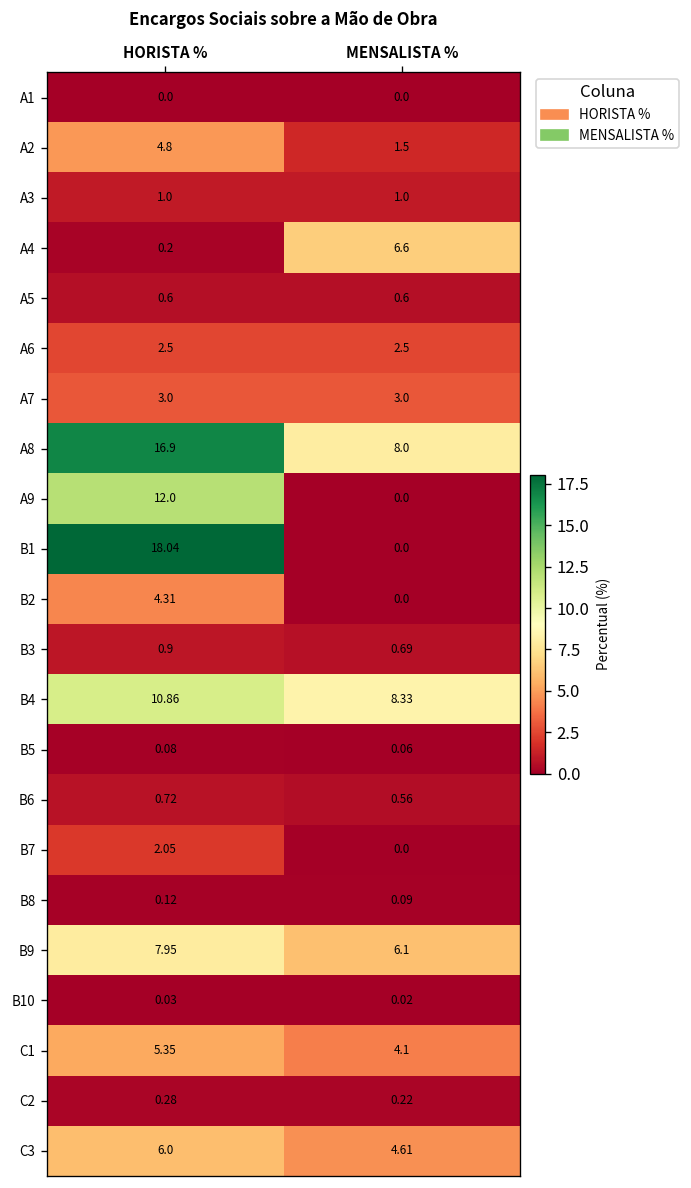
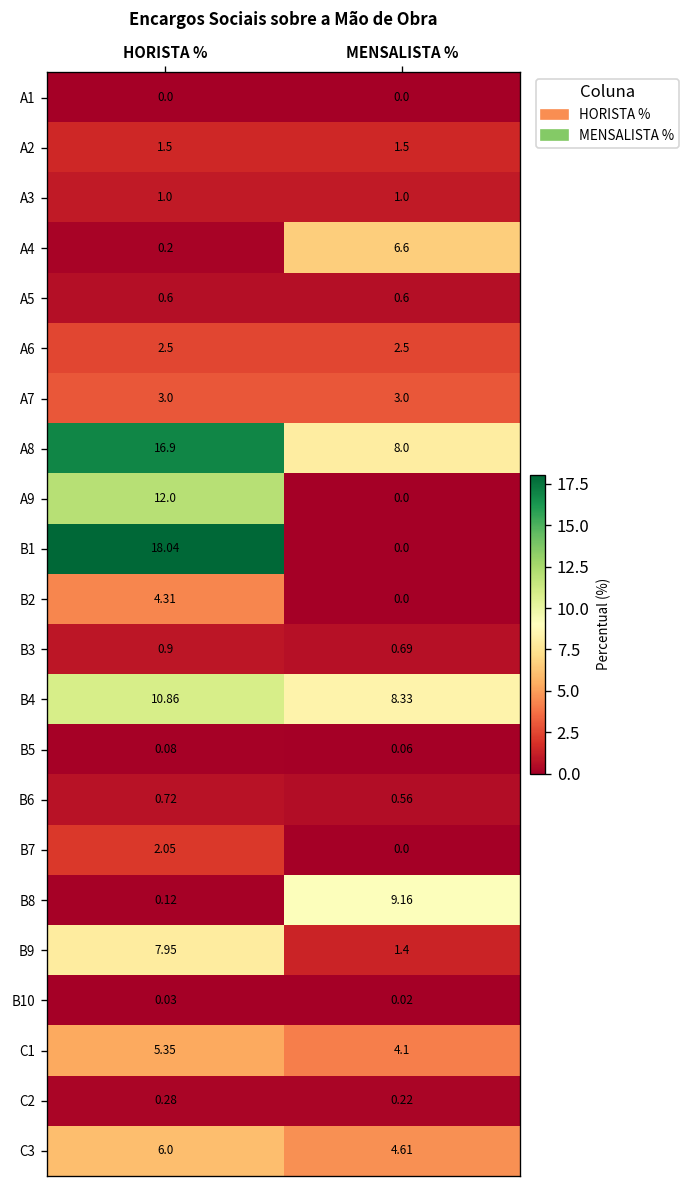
  {
    "A1": {
      "HORISTA %": 0.0,
      "MENSALISTA %": 0.0
    },
    "A2": {
-     "HORISTA %": 4.8,
+     "HORISTA %": 1.5,
      "MENSALISTA %": 1.5
    },
    "A3": {
      "HORISTA %": 1.0,
      "MENSALISTA %": 1.0
    },
    "A4": {
      "HORISTA %": 0.2,
      "MENSALISTA %": 6.6
    },
    "A5": {
      "HORISTA %": 0.6,
      "MENSALISTA %": 0.6
    },
    "A6": {
      "HORISTA %": 2.5,
      "MENSALISTA %": 2.5
    },
    "A7": {
      "HORISTA %": 3.0,
      "MENSALISTA %": 3.0
    },
    "A8": {
      "HORISTA %": 16.9,
      "MENSALISTA %": 8.0
    },
    "A9": {
      "HORISTA %": 12.0,
      "MENSALISTA %": 0.0
    },
    "B1": {
      "HORISTA %": 18.04,
      "MENSALISTA %": 0.0
    },
    "B2": {
      "HORISTA %": 4.31,
      "MENSALISTA %": 0.0
    },
    "B3": {
      "HORISTA %": 0.9,
      "MENSALISTA %": 0.69
    },
    "B4": {
      "HORISTA %": 10.86,
      "MENSALISTA %": 8.33
    },
    "B5": {
      "HORISTA %": 0.08,
      "MENSALISTA %": 0.06
    },
    "B6": {
      "HORISTA %": 0.72,
      "MENSALISTA %": 0.56
    },
    "B7": {
      "HORISTA %": 2.05,
      "MENSALISTA %": 0.0
    },
    "B8": {
      "HORISTA %": 0.12,
-     "MENSALISTA %": 0.09
+     "MENSALISTA %": 9.16
    },
    "B9": {
      "HORISTA %": 7.95,
-     "MENSALISTA %": 6.1
+     "MENSALISTA %": 1.4
    },
    "B10": {
      "HORISTA %": 0.03,
      "MENSALISTA %": 0.02
    },
    "C1": {
      "HORISTA %": 5.35,
      "MENSALISTA %": 4.1
    },
    "C2": {
      "HORISTA %": 0.28,
      "MENSALISTA %": 0.22
    },
    "C3": {
      "HORISTA %": 6.0,
      "MENSALISTA %": 4.61
    }
  }
